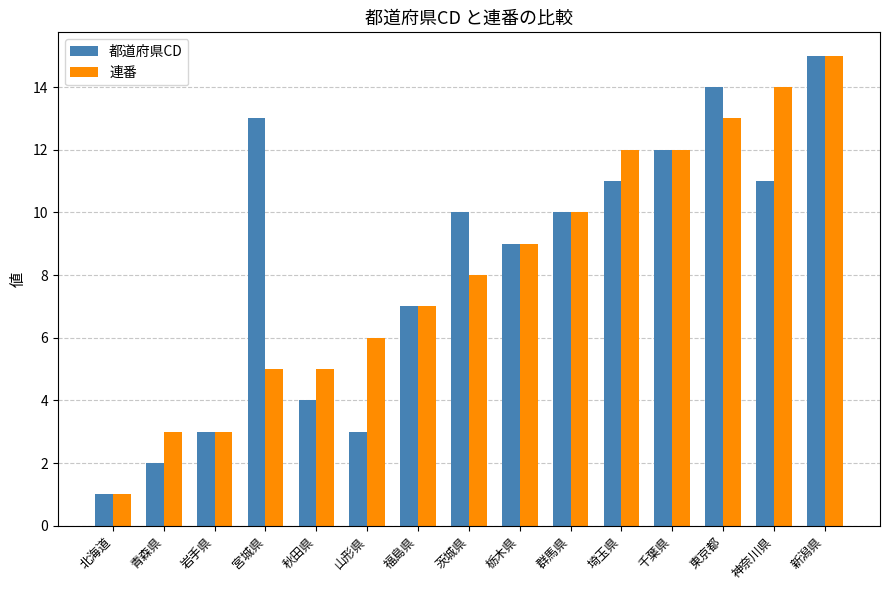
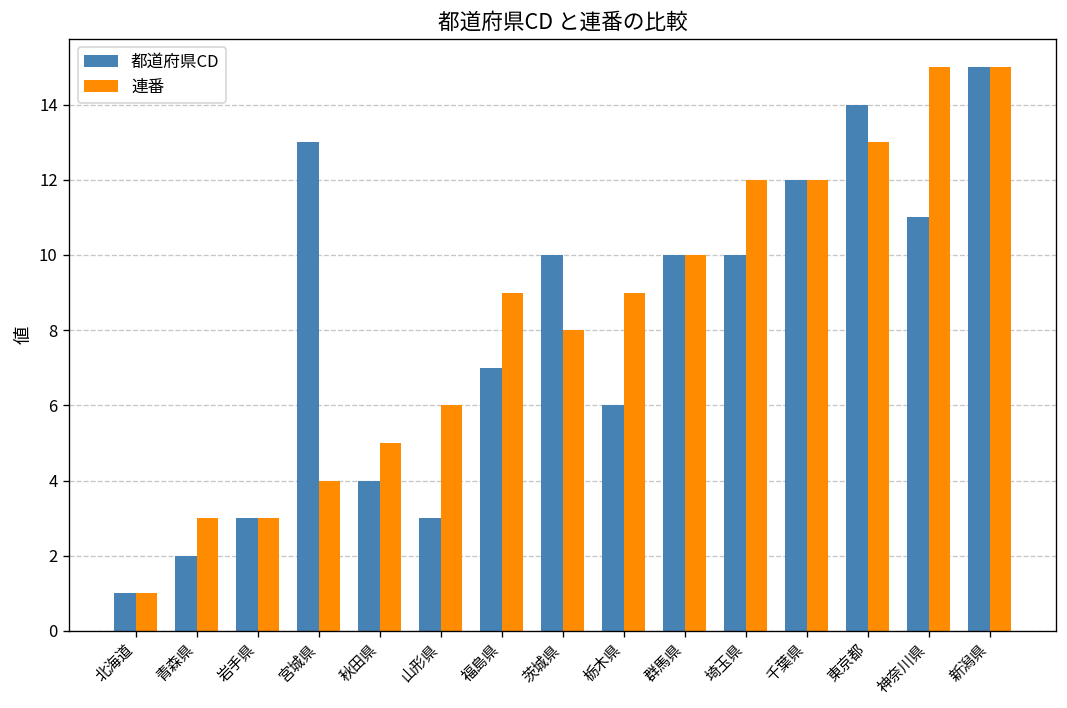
  {
    "都道府県CD": {
      "北海道": 1,
      "青森県": 2,
      "岩手県": 3,
      "宮城県": 13,
      "秋田県": 4,
      "山形県": 3,
      "福島県": 7,
      "茨城県": 10,
-     "栃木県": 9,
+     "栃木県": 6,
      "群馬県": 10,
-     "埼玉県": 11,
+     "埼玉県": 10,
      "千葉県": 12,
      "東京都": 14,
      "神奈川県": 11,
      "新潟県": 15
    },
    "連番": {
      "北海道": 1,
      "青森県": 3,
      "岩手県": 3,
-     "宮城県": 5,
+     "宮城県": 4,
      "秋田県": 5,
      "山形県": 6,
-     "福島県": 7,
+     "福島県": 9,
      "茨城県": 8,
      "栃木県": 9,
      "群馬県": 10,
      "埼玉県": 12,
      "千葉県": 12,
      "東京都": 13,
-     "神奈川県": 14,
+     "神奈川県": 15,
      "新潟県": 15
    }
  }
